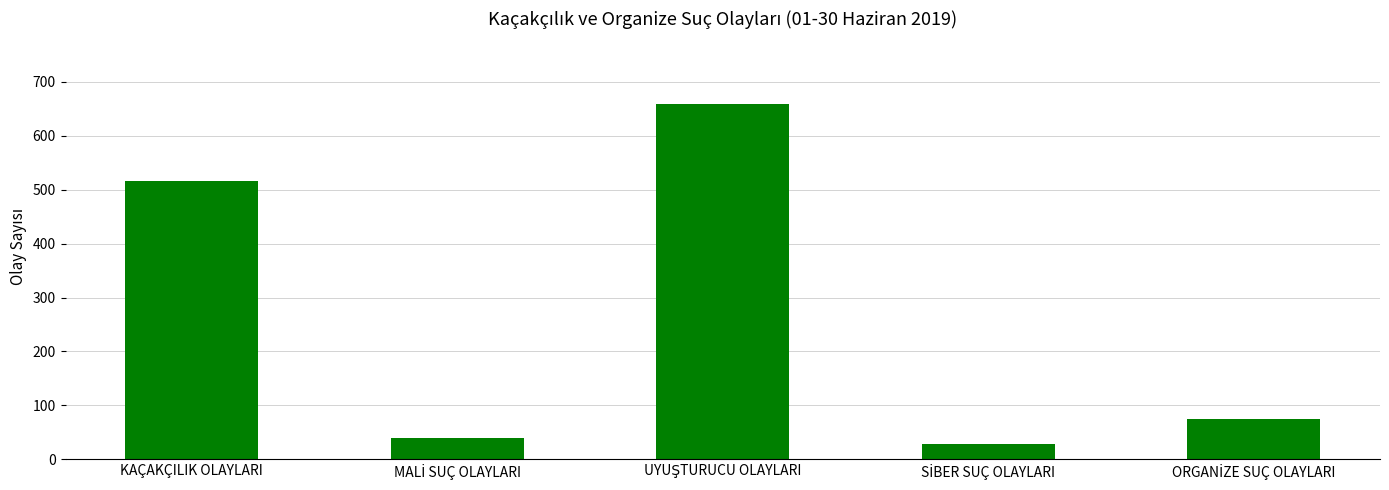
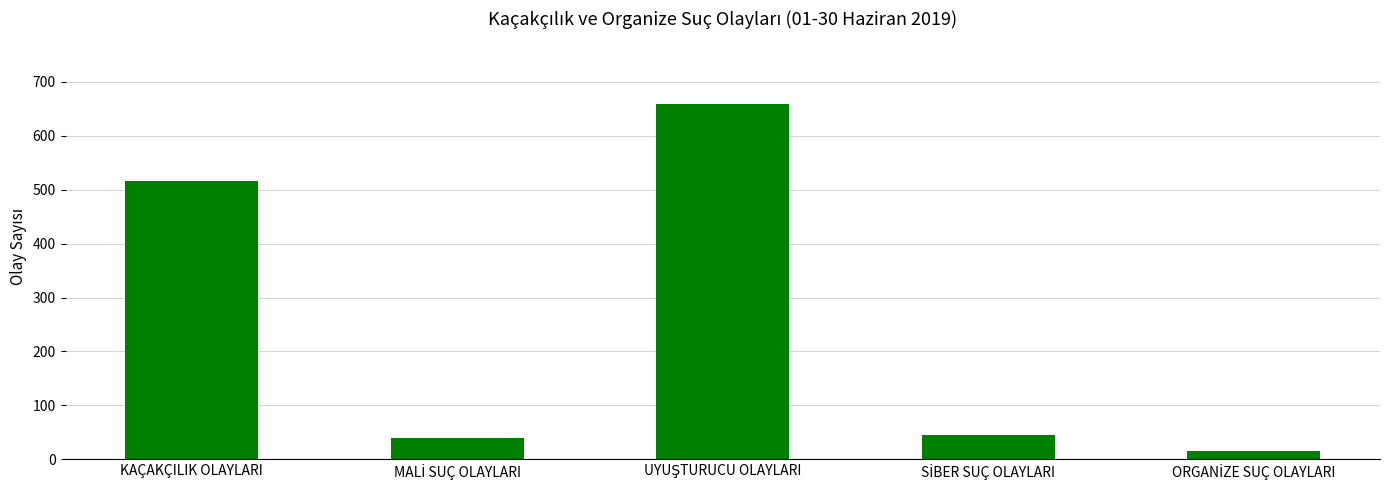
  {
    "KAÇAKÇILIK OLAYLARI": 520,
    "MALİ SUÇ OLAYLARI": 40,
    "UYUŞTURUCU OLAYLARI": 660,
-   "SİBER SUÇ OLAYLARI": 30,
-   "ORGANİZE SUÇ OLAYLARI": 70
+   "SİBER SUÇ OLAYLARI": 50,
+   "ORGANİZE SUÇ OLAYLARI": 20
  }
